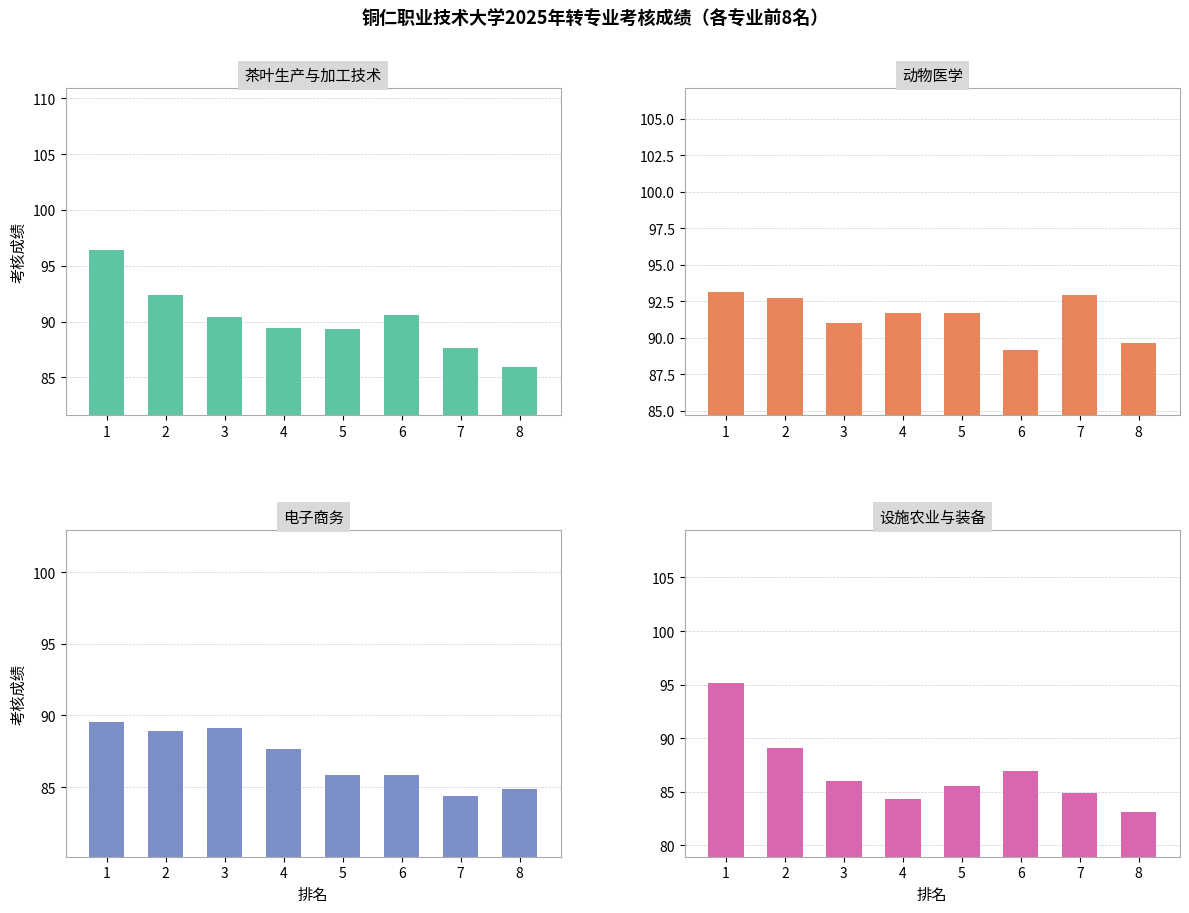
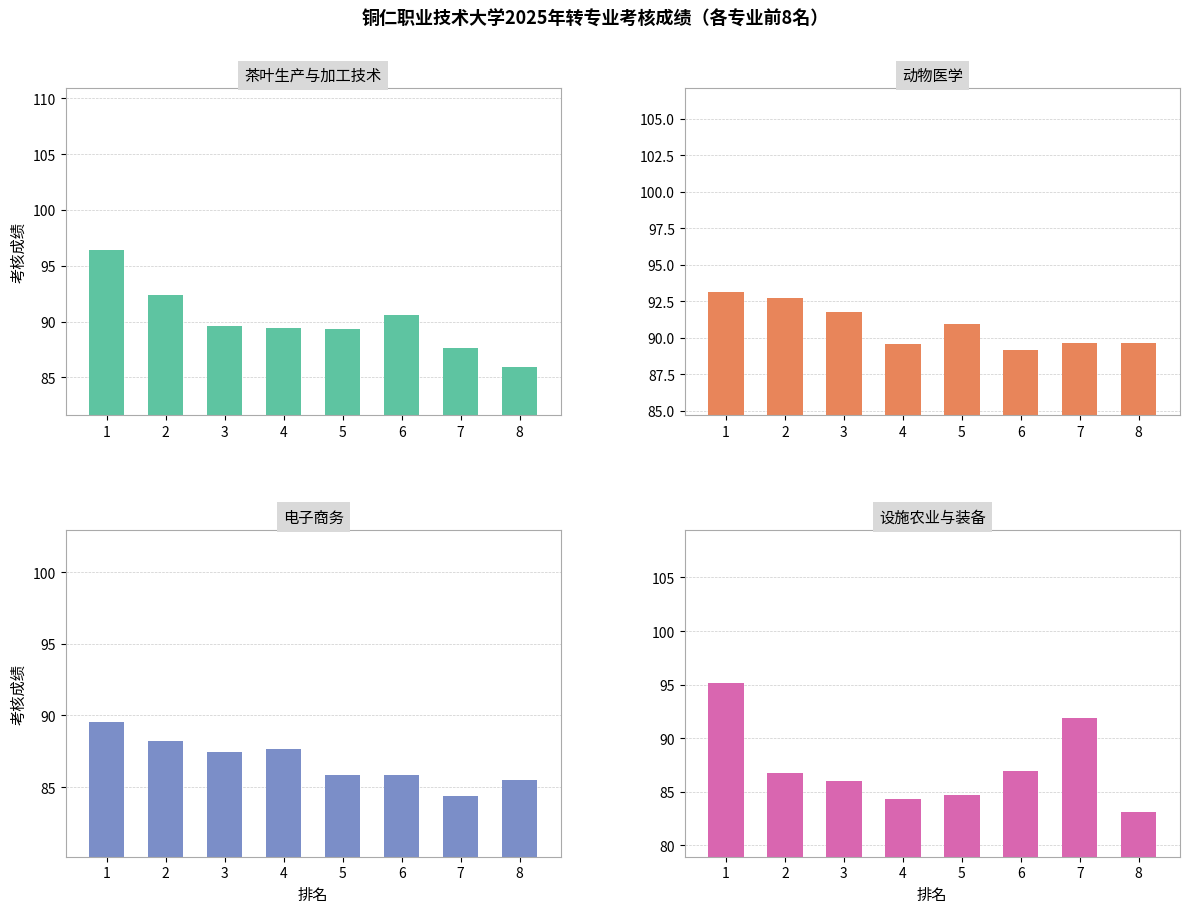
  {
    "茶叶生产与加工技术": {
      "1": 96.4,
      "2": 92.4,
-     "3": 90.4,
+     "3": 89.6,
      "4": 89.4,
      "5": 89.3,
      "6": 90.6,
      "7": 87.6,
      "8": 85.9
    },
    "动物医学": {
      "1": 93.1,
      "2": 92.7,
-     "3": 91.0,
-     "4": 91.7,
-     "5": 91.7,
+     "3": 91.8,
+     "4": 89.6,
+     "5": 91.0,
      "6": 89.2,
-     "7": 93.0,
+     "7": 89.7,
      "8": 89.7
    },
    "电子商务": {
      "1": 89.5,
-     "2": 88.9,
-     "3": 89.1,
+     "2": 88.2,
+     "3": 87.4,
      "4": 87.7,
      "5": 85.9,
      "6": 85.8,
      "7": 84.4,
-     "8": 84.9
+     "8": 85.5
    },
    "设施农业与装备": {
      "1": 95.2,
-     "2": 89.1,
+     "2": 86.8,
      "3": 86.0,
      "4": 84.3,
-     "5": 85.6,
+     "5": 84.7,
      "6": 86.9,
-     "7": 84.9,
+     "7": 91.9,
      "8": 83.1
    }
  }
